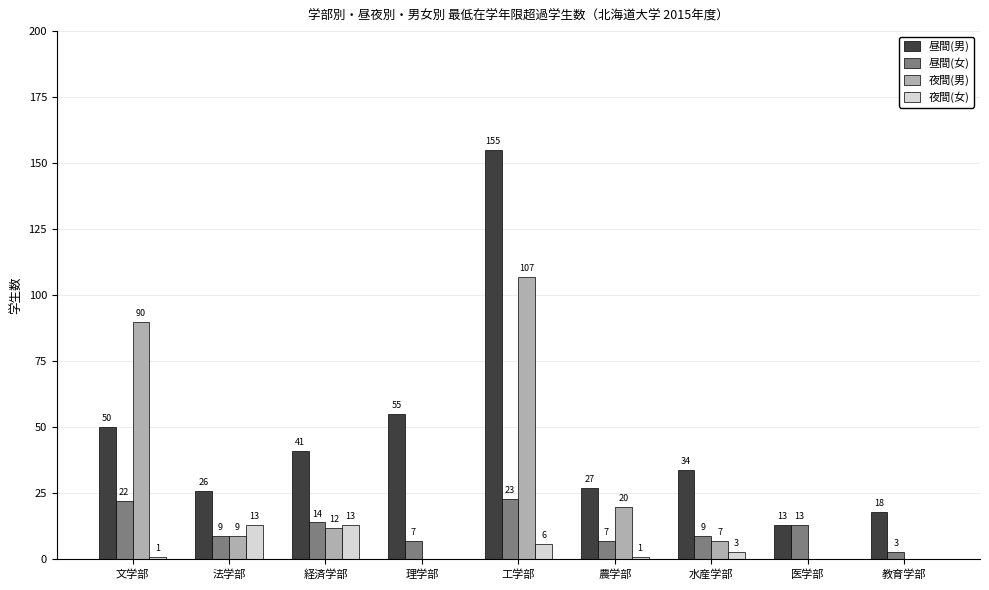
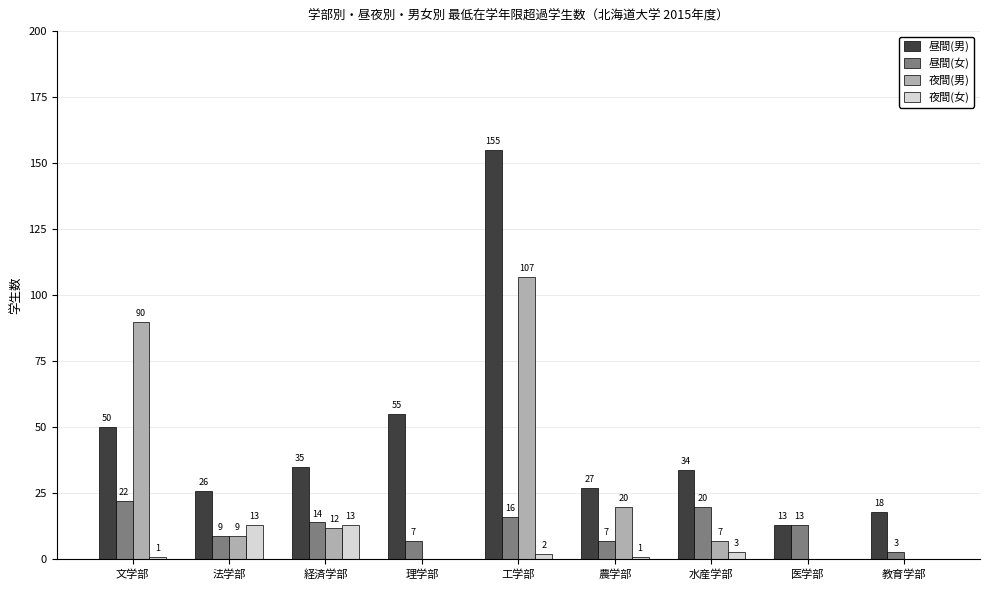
  {
    "昼間(男)": {
      "文学部": 50,
      "法学部": 26,
-     "経済学部": 41,
+     "経済学部": 35,
      "理学部": 55,
      "工学部": 155,
      "農学部": 27,
      "水産学部": 34,
      "医学部": 13,
      "教育学部": 18
    },
    "昼間(女)": {
      "文学部": 22,
      "法学部": 9,
      "経済学部": 14,
      "理学部": 7,
-     "工学部": 23,
+     "工学部": 16,
      "農学部": 7,
-     "水産学部": 9,
+     "水産学部": 20,
      "医学部": 13,
      "教育学部": 3
    },
    "夜間(男)": {
      "文学部": 90,
      "法学部": 9,
      "経済学部": 12,
      "工学部": 107,
      "農学部": 20,
      "水産学部": 7
    },
    "夜間(女)": {
      "文学部": 1,
      "法学部": 13,
      "経済学部": 13,
-     "工学部": 6,
+     "工学部": 2,
      "農学部": 1,
      "水産学部": 3
    }
  }
